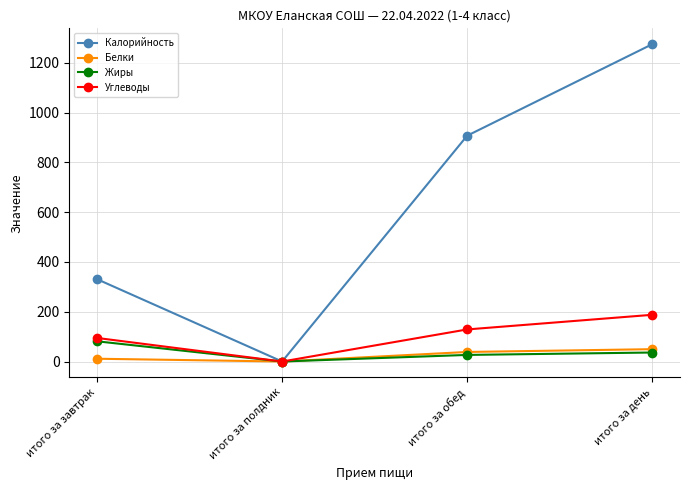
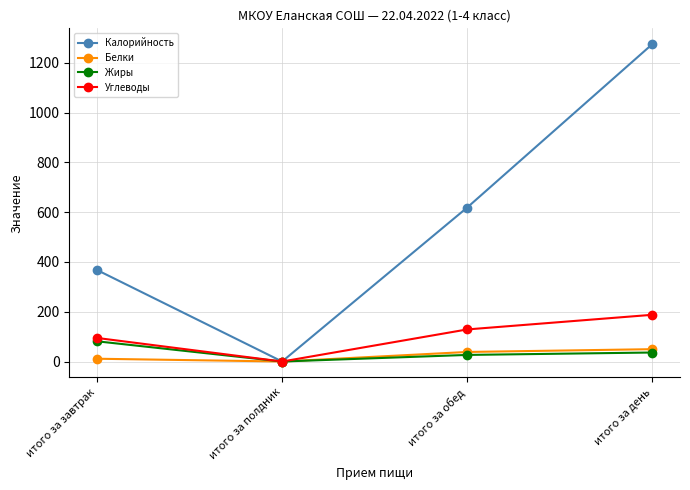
  {
    "Калорийность": {
-     "итого за завтрак": 330,
-     "итого за обед": 910,
+     "итого за завтрак": 370,
+     "итого за обед": 620,
      "итого за день": 1270
    },
    "Белки": {
      "итого за завтрак": 10,
      "итого за обед": 40,
      "итого за день": 50
    },
    "Жиры": {
      "итого за завтрак": 80,
      "итого за обед": 30,
      "итого за день": 40
    },
    "Углеводы": {
      "итого за завтрак": 90,
      "итого за обед": 130,
      "итого за день": 190
    }
  }
